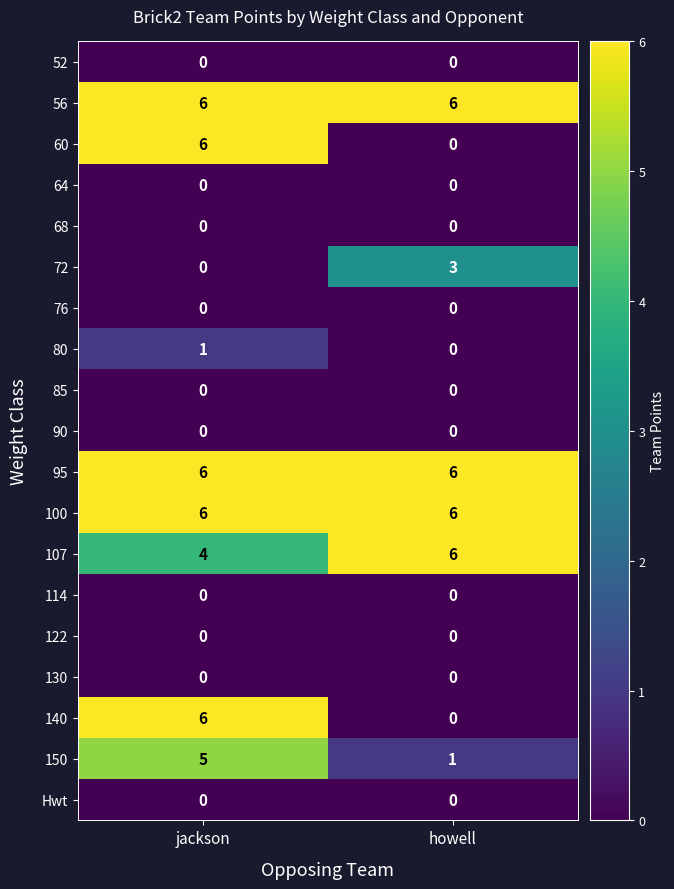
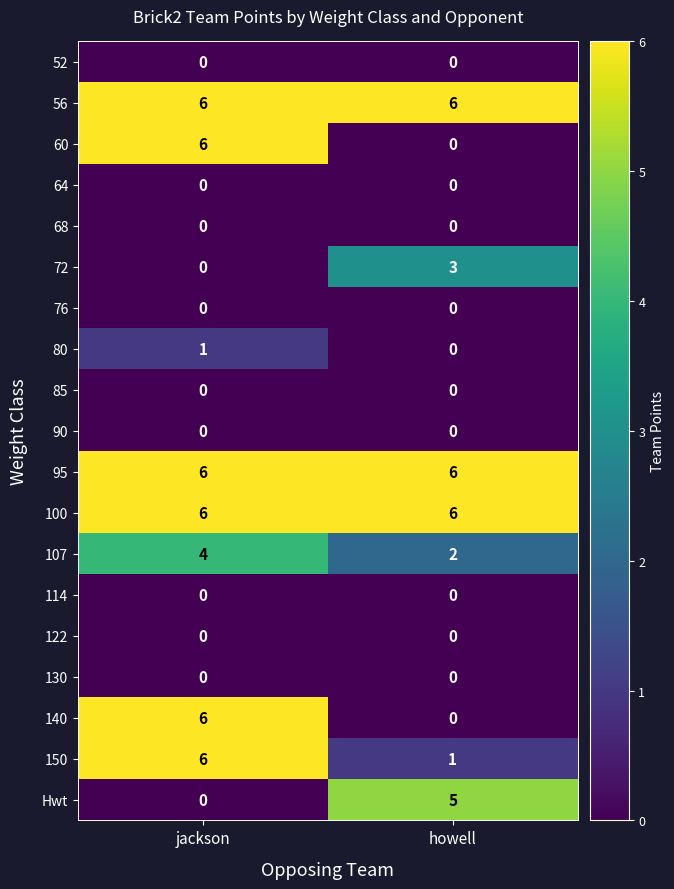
  {
    "52": {
      "jackson": 0,
      "howell": 0
    },
    "56": {
      "jackson": 6,
      "howell": 6
    },
    "60": {
      "jackson": 6,
      "howell": 0
    },
    "64": {
      "jackson": 0,
      "howell": 0
    },
    "68": {
      "jackson": 0,
      "howell": 0
    },
    "72": {
      "jackson": 0,
      "howell": 3
    },
    "76": {
      "jackson": 0,
      "howell": 0
    },
    "80": {
      "jackson": 1,
      "howell": 0
    },
    "85": {
      "jackson": 0,
      "howell": 0
    },
    "90": {
      "jackson": 0,
      "howell": 0
    },
    "95": {
      "jackson": 6,
      "howell": 6
    },
    "100": {
      "jackson": 6,
      "howell": 6
    },
    "107": {
      "jackson": 4,
-     "howell": 6
+     "howell": 2
    },
    "114": {
      "jackson": 0,
      "howell": 0
    },
    "122": {
      "jackson": 0,
      "howell": 0
    },
    "130": {
      "jackson": 0,
      "howell": 0
    },
    "140": {
      "jackson": 6,
      "howell": 0
    },
    "150": {
-     "jackson": 5,
+     "jackson": 6,
      "howell": 1
    },
    "Hwt": {
      "jackson": 0,
-     "howell": 0
+     "howell": 5
    }
  }
